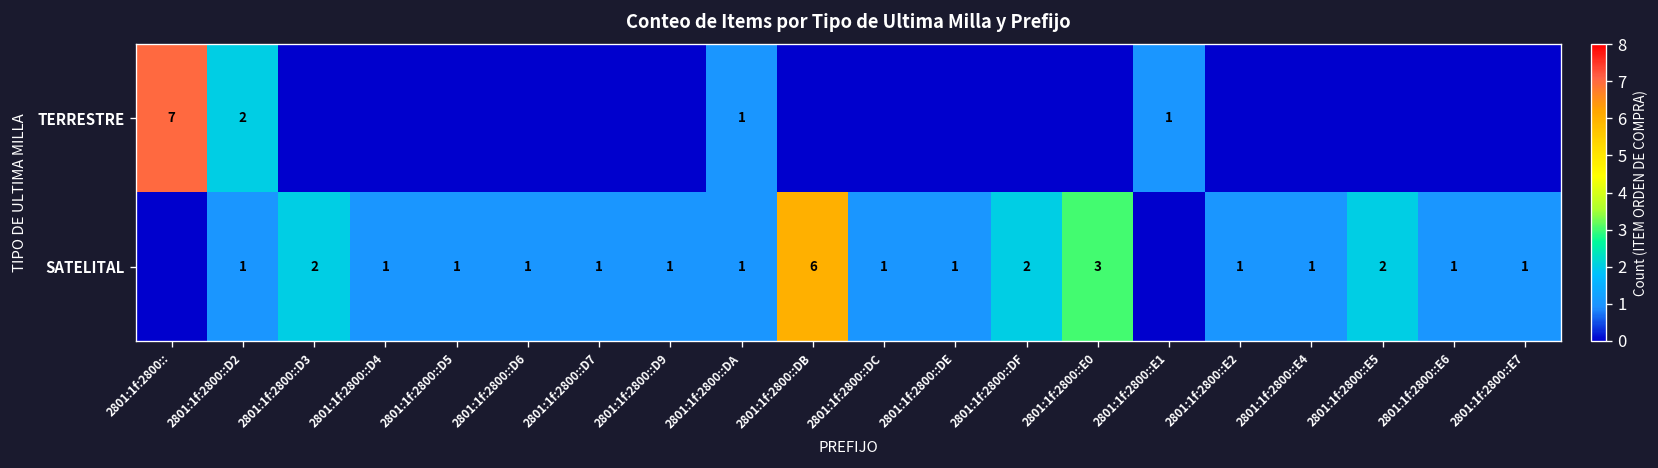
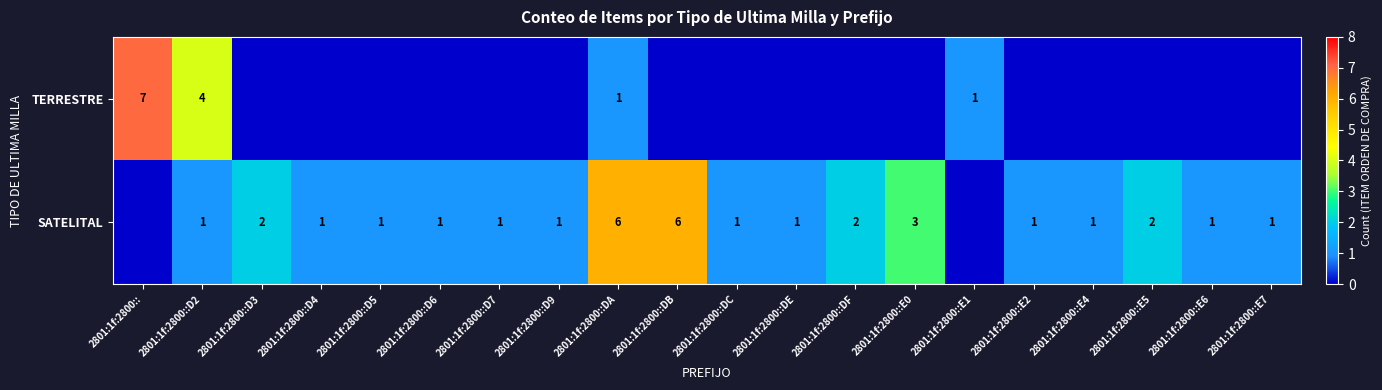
  {
    "TERRESTRE": {
      "2801:1f:2800::": 7,
-     "2801:1f:2800::D2": 2,
+     "2801:1f:2800::D2": 4,
      "2801:1f:2800::DA": 1,
      "2801:1f:2800::E1": 1
    },
    "SATELITAL": {
      "2801:1f:2800::D2": 1,
      "2801:1f:2800::D3": 2,
      "2801:1f:2800::D4": 1,
      "2801:1f:2800::D5": 1,
      "2801:1f:2800::D6": 1,
      "2801:1f:2800::D7": 1,
      "2801:1f:2800::D9": 1,
-     "2801:1f:2800::DA": 1,
+     "2801:1f:2800::DA": 6,
      "2801:1f:2800::DB": 6,
      "2801:1f:2800::DC": 1,
      "2801:1f:2800::DE": 1,
      "2801:1f:2800::DF": 2,
      "2801:1f:2800::E0": 3,
      "2801:1f:2800::E2": 1,
      "2801:1f:2800::E4": 1,
      "2801:1f:2800::E5": 2,
      "2801:1f:2800::E6": 1,
      "2801:1f:2800::E7": 1
    }
  }
